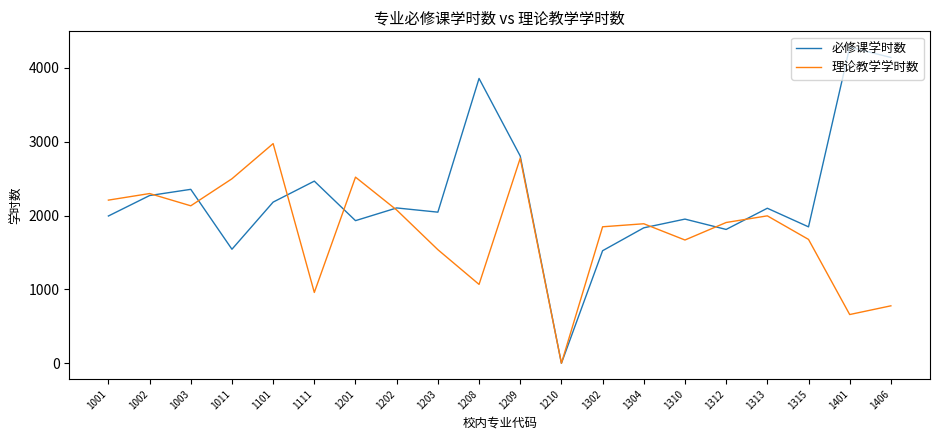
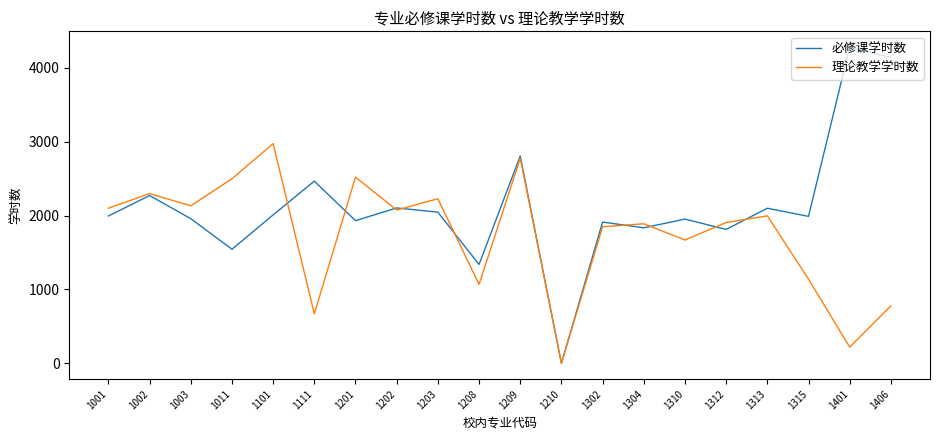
  {
    "必修课学时数": {
      "1001": 2000,
-     "1003": 2400,
+     "1003": 2000,
      "1011": 1500,
-     "1101": 2200,
+     "1101": 2000,
      "1111": 2500,
      "1201": 1900,
      "1203": 2000,
-     "1208": 3900,
-     "1302": 1500,
+     "1208": 1300,
+     "1302": 1900,
      "1304": 1800,
      "1310": 2000,
      "1312": 1800,
      "1313": 2100,
-     "1315": 1800
+     "1315": 2000
    },
    "理论教学学时数": {
-     "1001": 2200,
+     "1001": 2100,
      "1003": 2100,
      "1011": 2500,
      "1101": 3000,
-     "1111": 1000,
+     "1111": 700,
      "1201": 2500,
-     "1203": 1500,
+     "1203": 2200,
      "1208": 1100,
      "1302": 1800,
      "1304": 1900,
      "1310": 1700,
      "1312": 1900,
      "1313": 2000,
-     "1315": 1700,
-     "1401": 700,
+     "1315": 1100,
+     "1401": 200,
      "1406": 800
    }
  }
